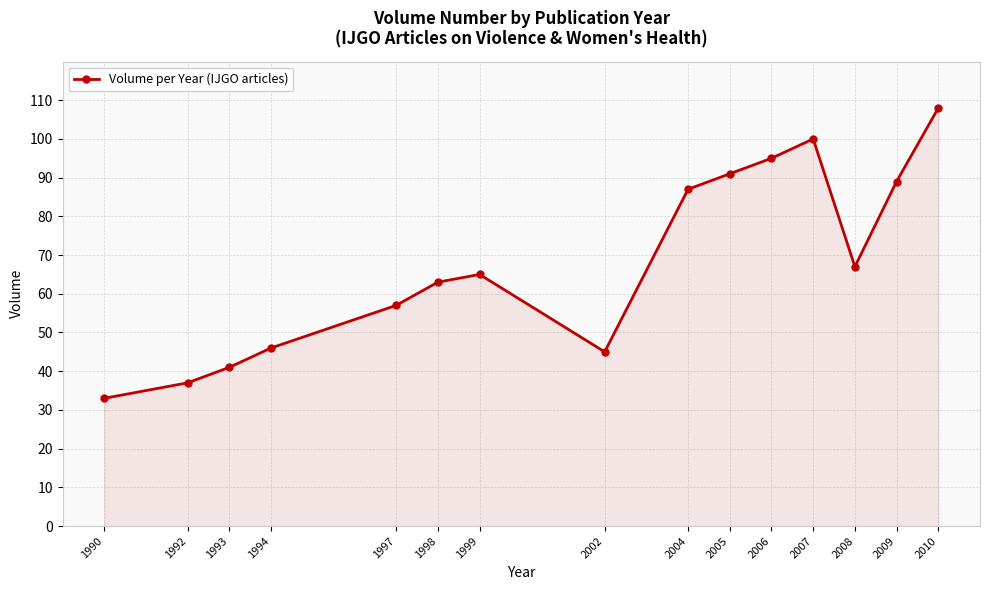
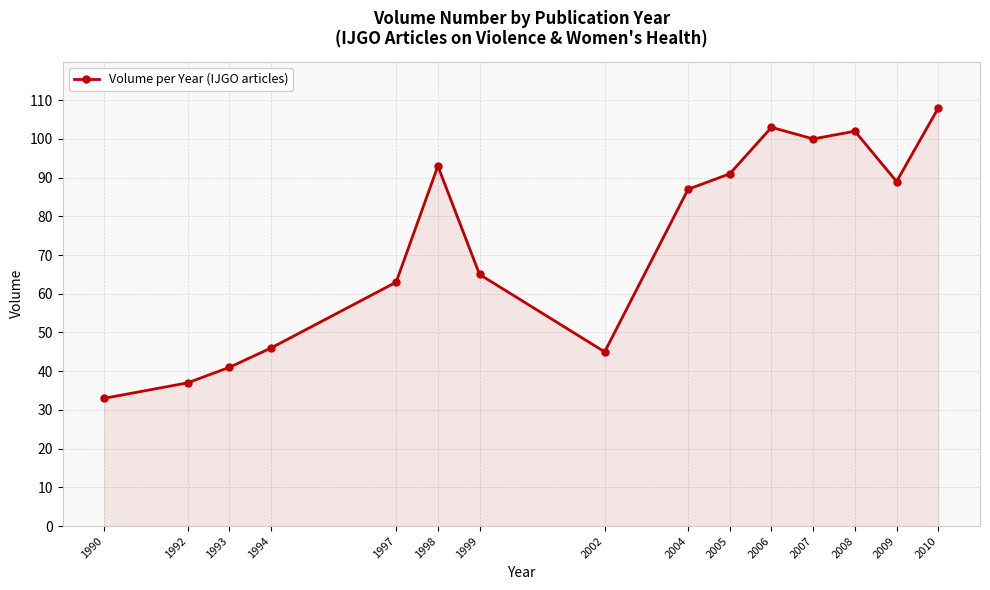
  {
    "1990": 33,
    "1992": 37,
    "1993": 41,
    "1994": 46,
-   "1997": 57,
-   "1998": 63,
+   "1997": 63,
+   "1998": 93,
    "1999": 65,
    "2002": 45,
    "2004": 87,
    "2005": 91,
-   "2006": 95,
+   "2006": 103,
    "2007": 100,
-   "2008": 67,
+   "2008": 102,
    "2009": 89,
    "2010": 108
  }
